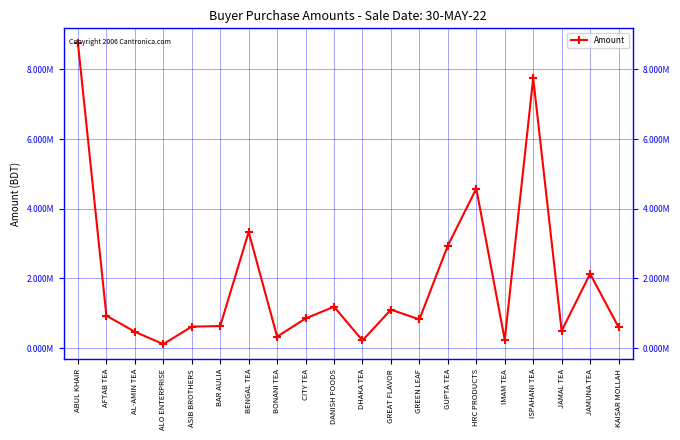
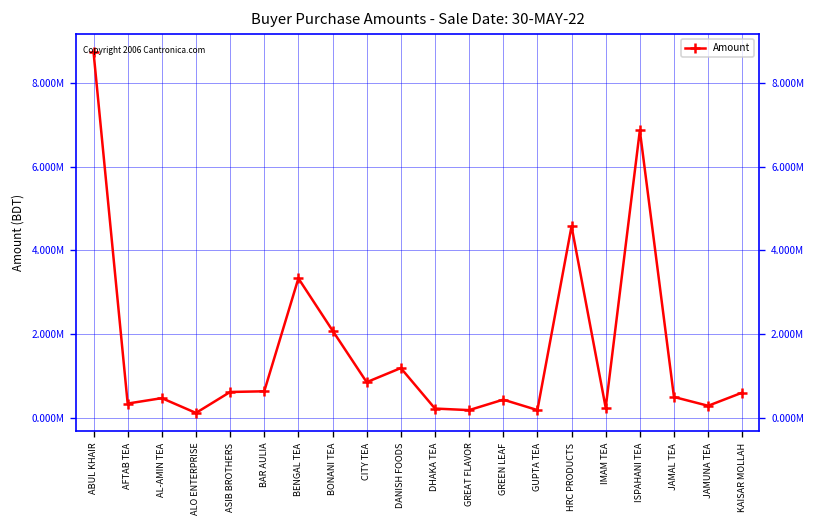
  {
-   "AFTAB TEA": 900000,
+   "AFTAB TEA": 300000,
    "AL-AMIN TEA": 500000,
    "ALO ENTERPRISE": 100000,
    "ASIB BROTHERS": 600000,
    "BAR AULIA": 600000,
    "BENGAL TEA": 3300000,
-   "BONANI TEA": 300000,
+   "BONANI TEA": 2100000,
    "CITY TEA": 900000,
    "DANISH FOODS": 1200000,
    "DHAKA TEA": 200000,
-   "GREAT FLAVOR": 1100000,
-   "GREEN LEAF": 800000,
-   "GUPTA TEA": 2900000,
+   "GREAT FLAVOR": 200000,
+   "GREEN LEAF": 400000,
+   "GUPTA TEA": 200000,
    "HRC PRODUCTS": 4600000,
    "IMAM TEA": 200000,
-   "ISPAHANI TEA": 7700000,
+   "ISPAHANI TEA": 6900000,
    "JAMAL TEA": 500000,
-   "JAMUNA TEA": 2100000,
+   "JAMUNA TEA": 300000,
    "KAISAR MOLLAH": 600000
  }
